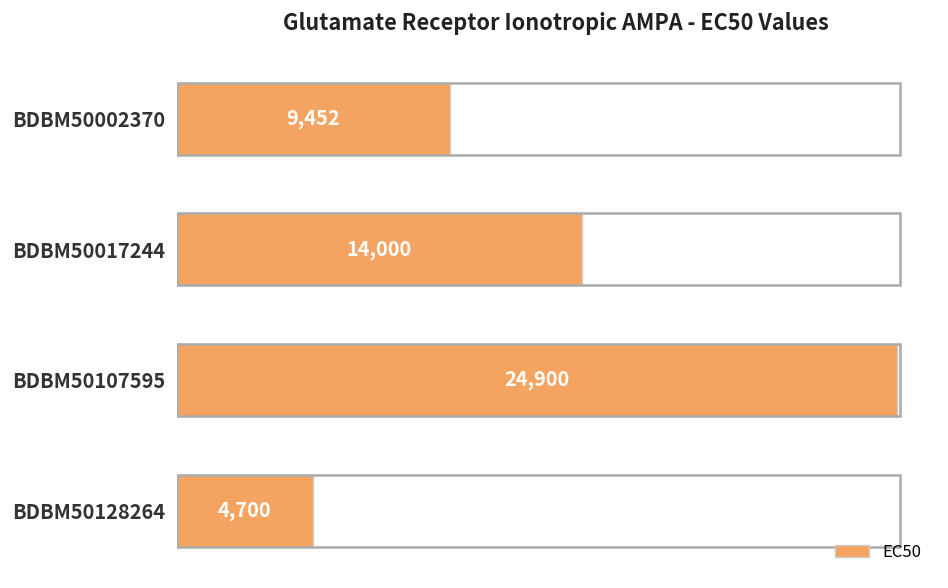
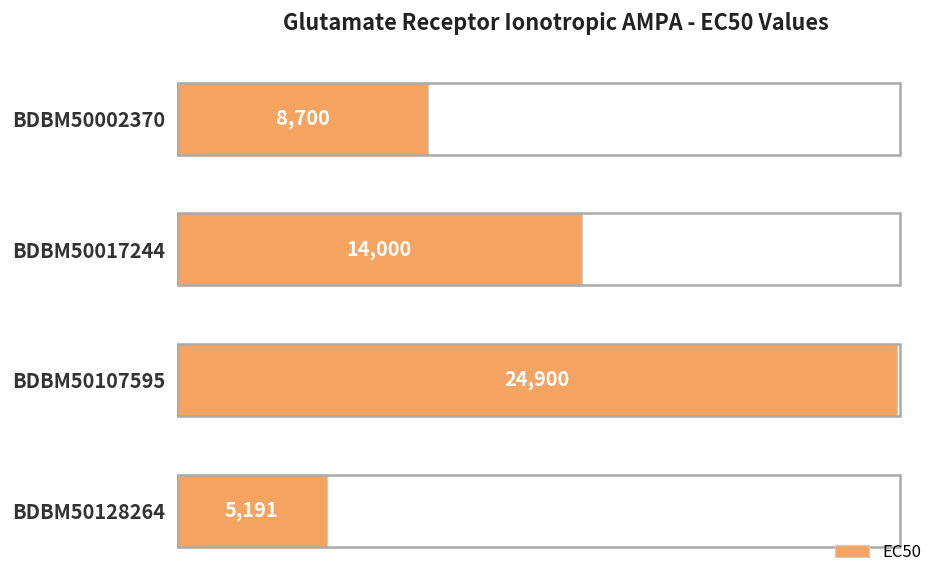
  {
-   "BDBM50002370": "9,452",
+   "BDBM50002370": "8,700",
    "BDBM50017244": "14,000",
    "BDBM50107595": "24,900",
-   "BDBM50128264": "4,700"
+   "BDBM50128264": "5,191"
  }
